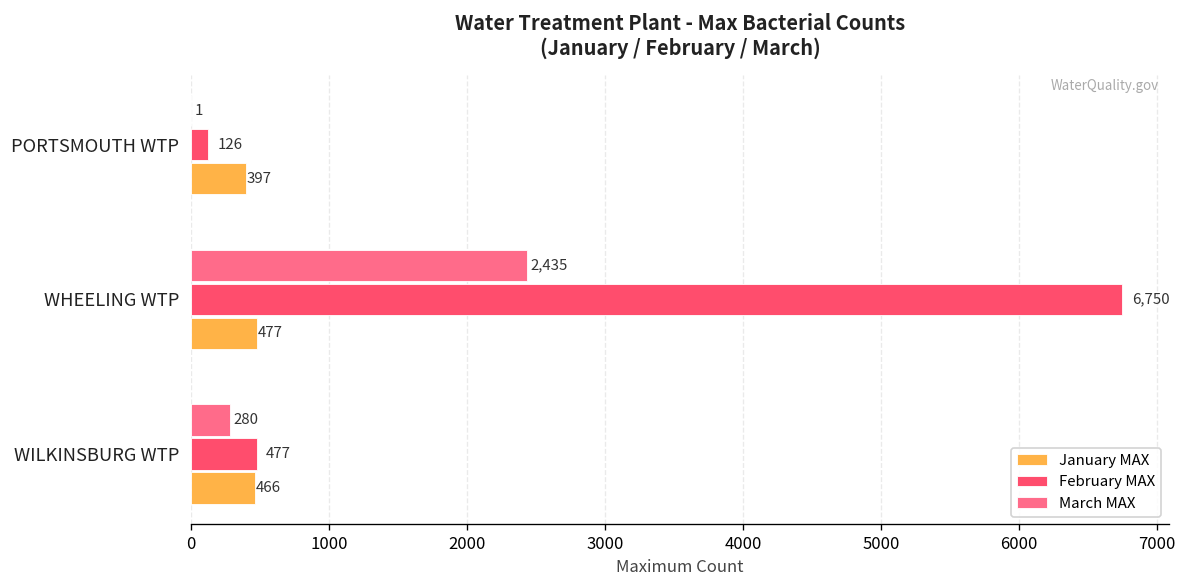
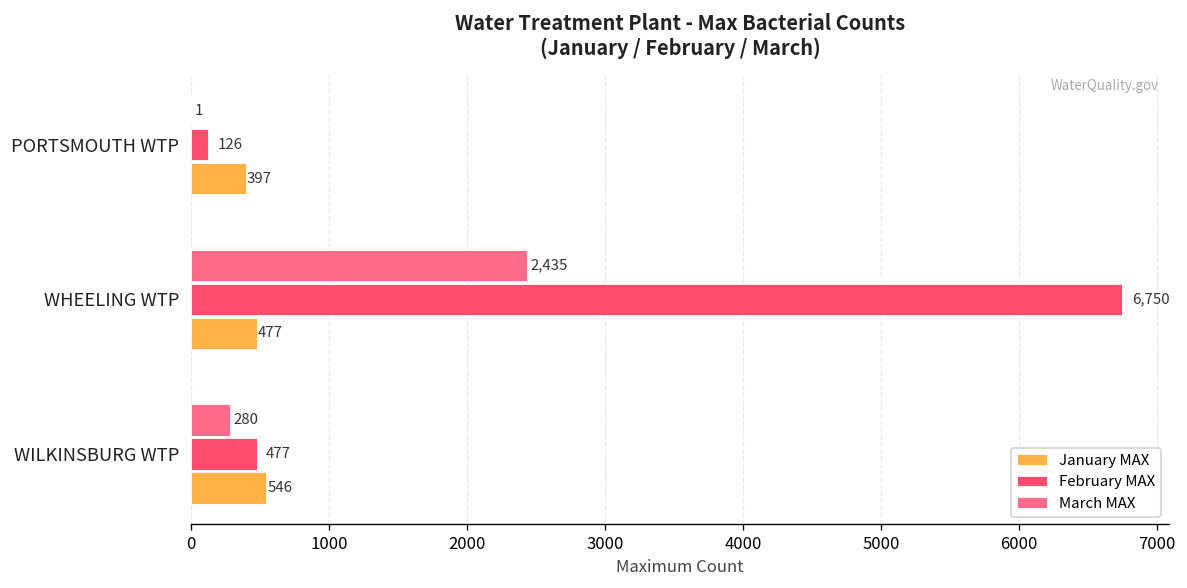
  {
    "January MAX": {
      "PORTSMOUTH WTP": 397,
      "WHEELING WTP": 477,
-     "WILKINSBURG WTP": 466
+     "WILKINSBURG WTP": 546
    }
  }
